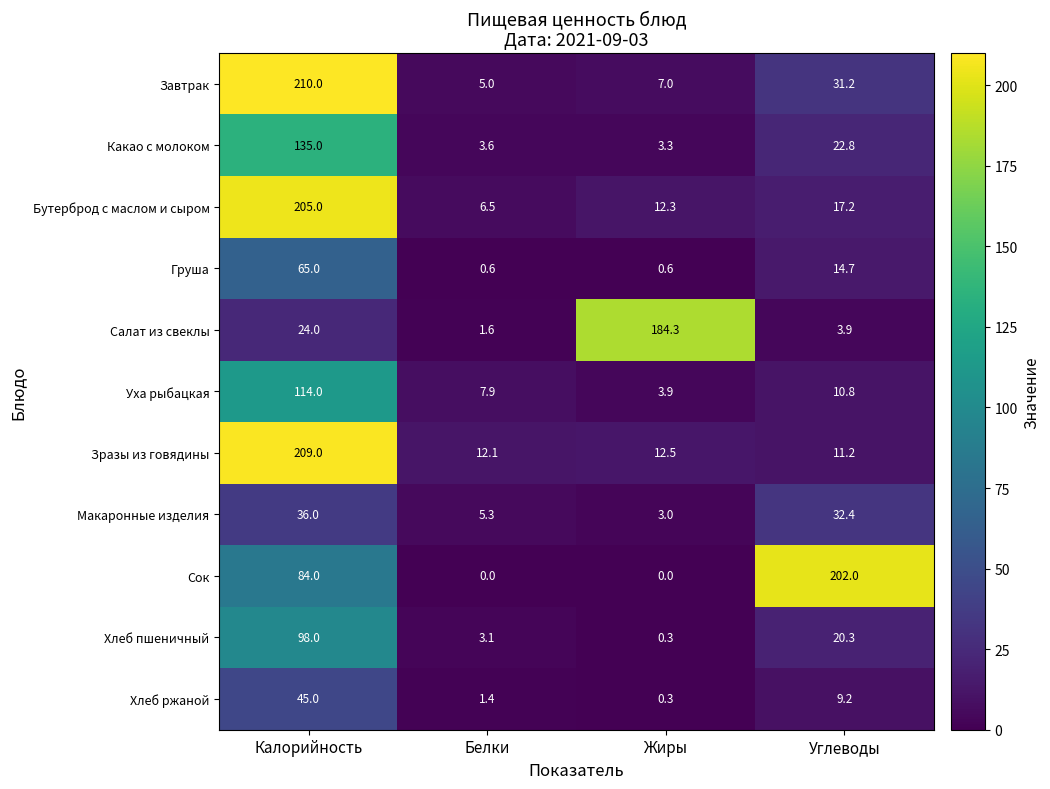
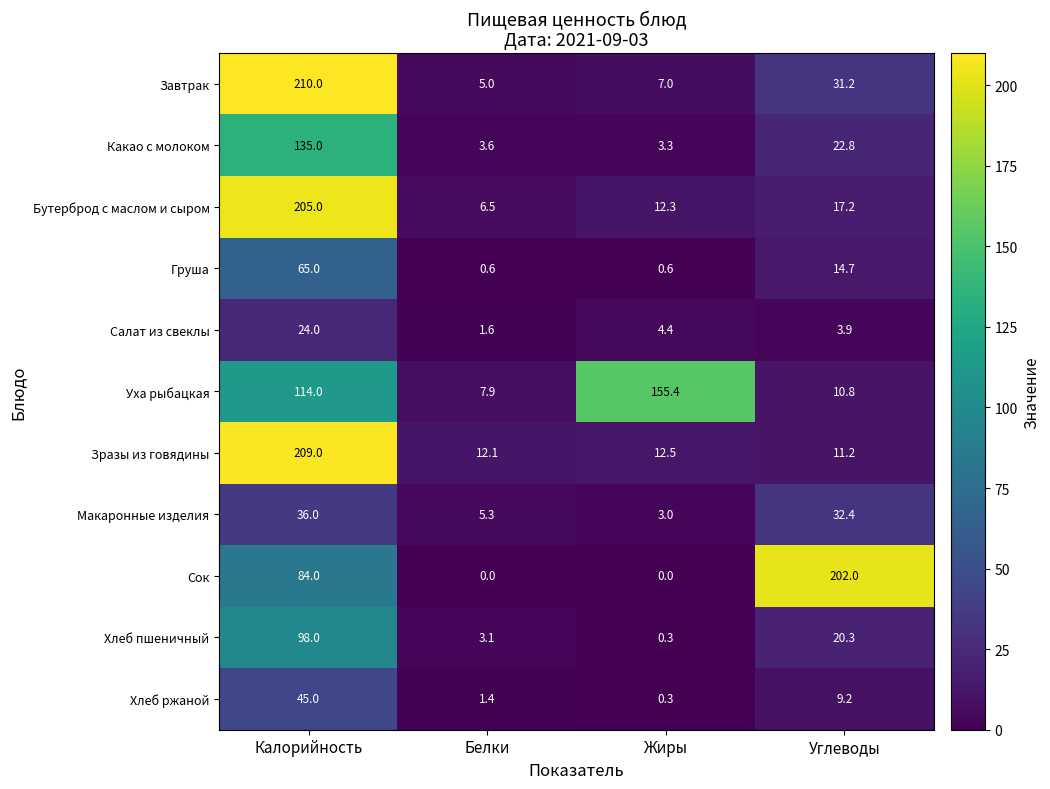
  {
    "Завтрак": {
      "Калорийность": 210.0,
      "Белки": 5.0,
      "Жиры": 7.0,
      "Углеводы": 31.2
    },
    "Какао с молоком": {
      "Калорийность": 135.0,
      "Белки": 3.6,
      "Жиры": 3.3,
      "Углеводы": 22.8
    },
    "Бутерброд с маслом и сыром": {
      "Калорийность": 205.0,
      "Белки": 6.5,
      "Жиры": 12.3,
      "Углеводы": 17.2
    },
    "Груша": {
      "Калорийность": 65.0,
      "Белки": 0.6,
      "Жиры": 0.6,
      "Углеводы": 14.7
    },
    "Салат из свеклы": {
      "Калорийность": 24.0,
      "Белки": 1.6,
-     "Жиры": 184.3,
+     "Жиры": 4.4,
      "Углеводы": 3.9
    },
    "Уха рыбацкая": {
      "Калорийность": 114.0,
      "Белки": 7.9,
-     "Жиры": 3.9,
+     "Жиры": 155.4,
      "Углеводы": 10.8
    },
    "Зразы из говядины": {
      "Калорийность": 209.0,
      "Белки": 12.1,
      "Жиры": 12.5,
      "Углеводы": 11.2
    },
    "Макаронные изделия": {
      "Калорийность": 36.0,
      "Белки": 5.3,
      "Жиры": 3.0,
      "Углеводы": 32.4
    },
    "Сок": {
      "Калорийность": 84.0,
      "Белки": 0.0,
      "Жиры": 0.0,
      "Углеводы": 202.0
    },
    "Хлеб пшеничный": {
      "Калорийность": 98.0,
      "Белки": 3.1,
      "Жиры": 0.3,
      "Углеводы": 20.3
    },
    "Хлеб ржаной": {
      "Калорийность": 45.0,
      "Белки": 1.4,
      "Жиры": 0.3,
      "Углеводы": 9.2
    }
  }
